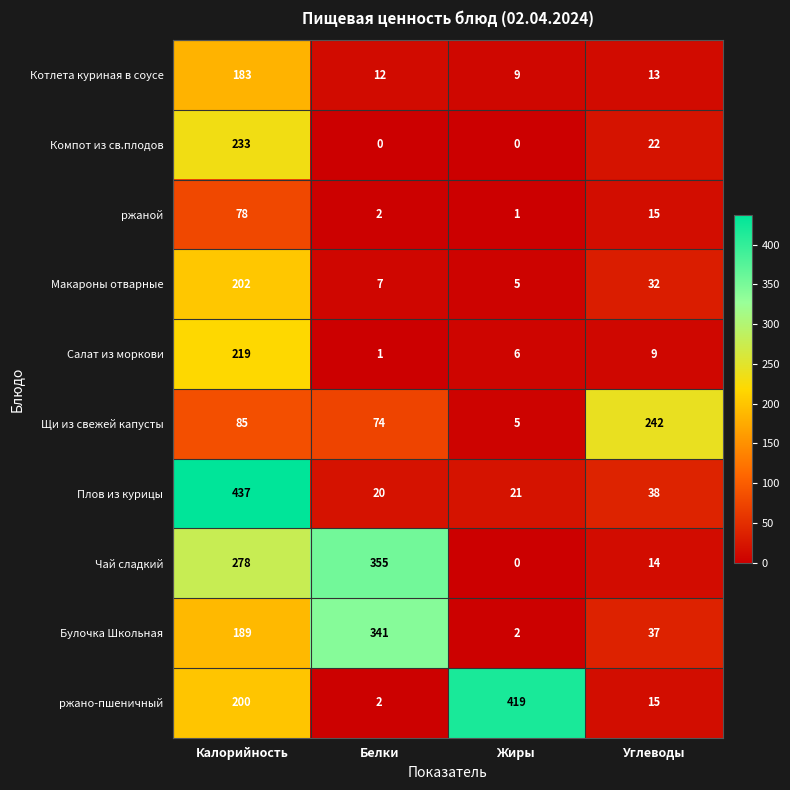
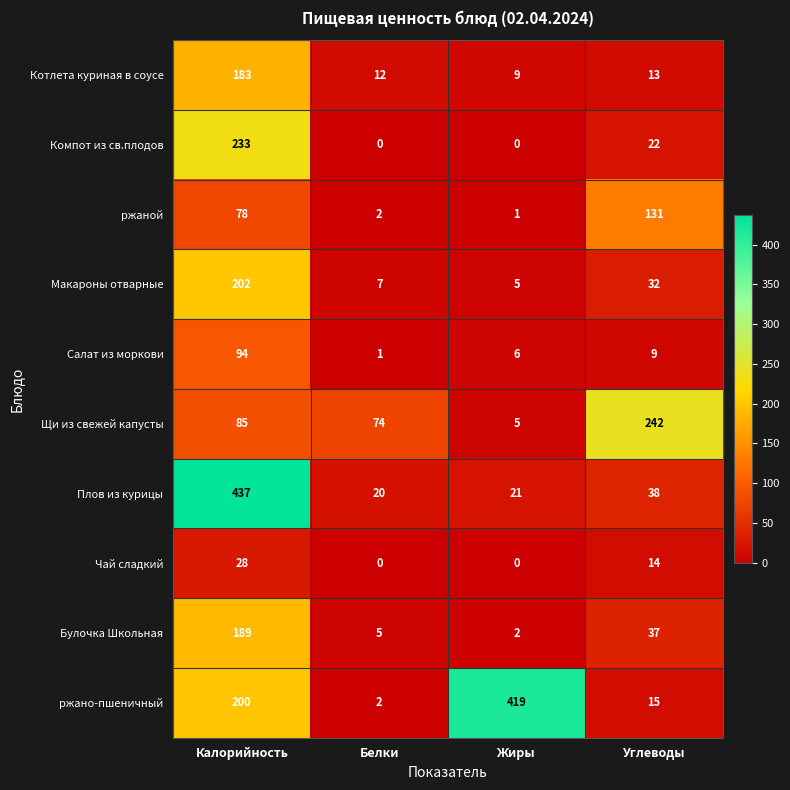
  {
    "Котлета куриная в соусе": {
      "Калорийность": 183,
      "Белки": 12,
      "Жиры": 9,
      "Углеводы": 13
    },
    "Компот из св.плодов": {
      "Калорийность": 233,
      "Белки": 0,
      "Жиры": 0,
      "Углеводы": 22
    },
    "ржаной": {
      "Калорийность": 78,
      "Белки": 2,
      "Жиры": 1,
-     "Углеводы": 15
+     "Углеводы": 131
    },
    "Макароны отварные": {
      "Калорийность": 202,
      "Белки": 7,
      "Жиры": 5,
      "Углеводы": 32
    },
    "Салат из моркови": {
-     "Калорийность": 219,
+     "Калорийность": 94,
      "Белки": 1,
      "Жиры": 6,
      "Углеводы": 9
    },
    "Щи из свежей капусты": {
      "Калорийность": 85,
      "Белки": 74,
      "Жиры": 5,
      "Углеводы": 242
    },
    "Плов из курицы": {
      "Калорийность": 437,
      "Белки": 20,
      "Жиры": 21,
      "Углеводы": 38
    },
    "Чай сладкий": {
-     "Калорийность": 278,
-     "Белки": 355,
+     "Калорийность": 28,
+     "Белки": 0,
      "Жиры": 0,
      "Углеводы": 14
    },
    "Булочка Школьная": {
      "Калорийность": 189,
-     "Белки": 341,
+     "Белки": 5,
      "Жиры": 2,
      "Углеводы": 37
    },
    "ржано-пшеничный": {
      "Калорийность": 200,
      "Белки": 2,
      "Жиры": 419,
      "Углеводы": 15
    }
  }
